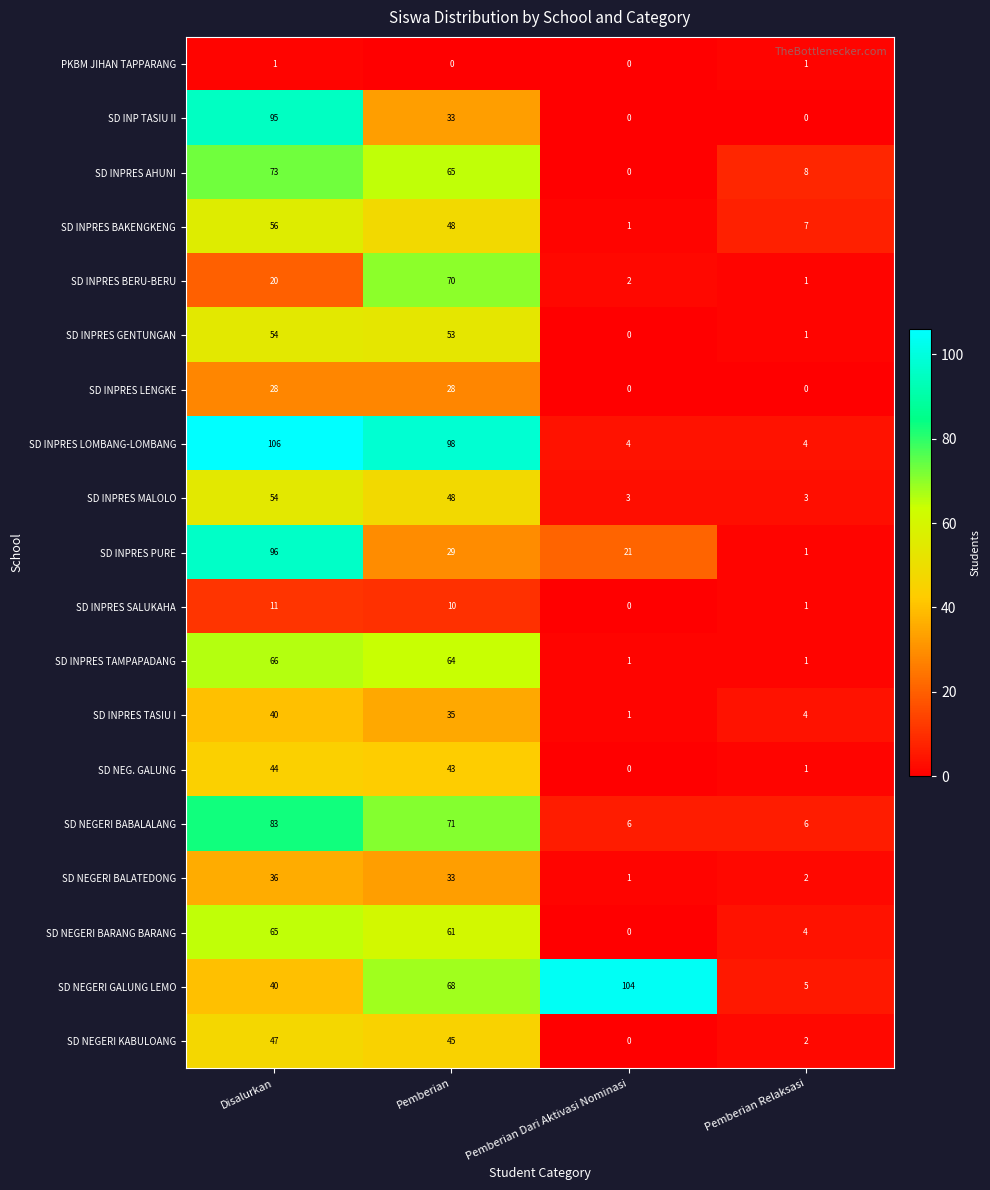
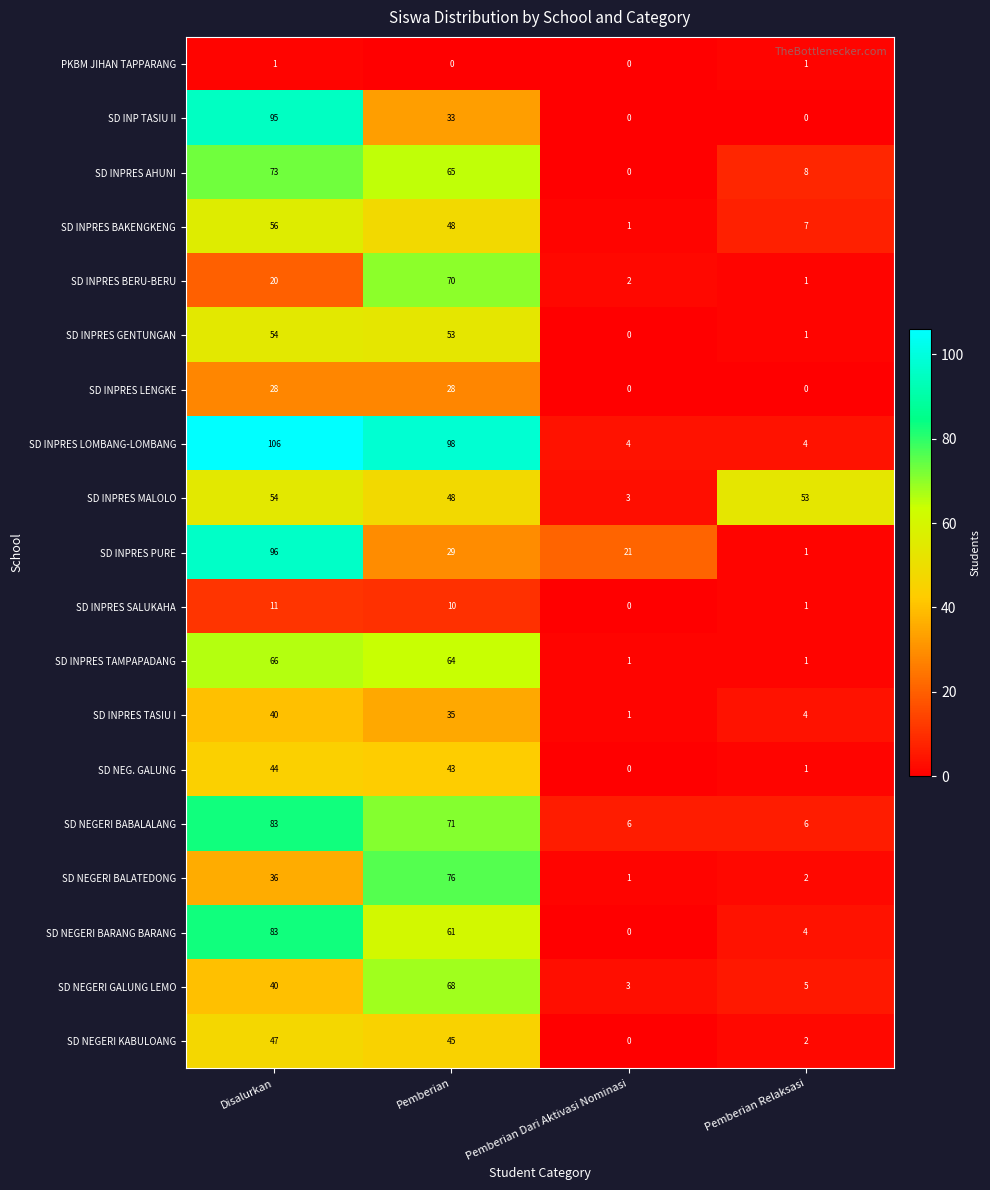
  {
    "PKBM JIHAN TAPPARANG": {
      "Disalurkan": 1,
      "Pemberian": 0,
      "Pemberian Dari Aktivasi Nominasi": 0
    },
    "SD INP TASIU II": {
      "Disalurkan": 95,
      "Pemberian": 33,
      "Pemberian Dari Aktivasi Nominasi": 0,
      "Pemberian Relaksasi": 0
    },
    "SD INPRES AHUNI": {
      "Disalurkan": 73,
      "Pemberian": 65,
      "Pemberian Dari Aktivasi Nominasi": 0,
      "Pemberian Relaksasi": 8
    },
    "SD INPRES BAKENGKENG": {
      "Disalurkan": 56,
      "Pemberian": 48,
      "Pemberian Dari Aktivasi Nominasi": 1,
      "Pemberian Relaksasi": 7
    },
    "SD INPRES BERU-BERU": {
      "Disalurkan": 20,
      "Pemberian": 70,
      "Pemberian Dari Aktivasi Nominasi": 2,
      "Pemberian Relaksasi": 1
    },
    "SD INPRES GENTUNGAN": {
      "Disalurkan": 54,
      "Pemberian": 53,
      "Pemberian Dari Aktivasi Nominasi": 0,
      "Pemberian Relaksasi": 1
    },
    "SD INPRES LENGKE": {
      "Disalurkan": 28,
      "Pemberian": 28,
      "Pemberian Dari Aktivasi Nominasi": 0,
      "Pemberian Relaksasi": 0
    },
    "SD INPRES LOMBANG-LOMBANG": {
      "Disalurkan": 106,
      "Pemberian": 98,
      "Pemberian Dari Aktivasi Nominasi": 4,
      "Pemberian Relaksasi": 4
    },
    "SD INPRES MALOLO": {
      "Disalurkan": 54,
      "Pemberian": 48,
      "Pemberian Dari Aktivasi Nominasi": 3,
-     "Pemberian Relaksasi": 3
+     "Pemberian Relaksasi": 53
    },
    "SD INPRES PURE": {
      "Disalurkan": 96,
      "Pemberian": 29,
      "Pemberian Dari Aktivasi Nominasi": 21,
      "Pemberian Relaksasi": 1
    },
    "SD INPRES SALUKAHA": {
      "Disalurkan": 11,
      "Pemberian": 10,
      "Pemberian Dari Aktivasi Nominasi": 0,
      "Pemberian Relaksasi": 1
    },
    "SD INPRES TAMPAPADANG": {
      "Disalurkan": 66,
      "Pemberian": 64,
      "Pemberian Dari Aktivasi Nominasi": 1,
      "Pemberian Relaksasi": 1
    },
    "SD INPRES TASIU I": {
      "Disalurkan": 40,
      "Pemberian": 35,
      "Pemberian Dari Aktivasi Nominasi": 1,
      "Pemberian Relaksasi": 4
    },
    "SD NEG. GALUNG": {
      "Disalurkan": 44,
      "Pemberian": 43,
      "Pemberian Dari Aktivasi Nominasi": 0,
      "Pemberian Relaksasi": 1
    },
    "SD NEGERI BABALALANG": {
      "Disalurkan": 83,
      "Pemberian": 71,
      "Pemberian Dari Aktivasi Nominasi": 6,
      "Pemberian Relaksasi": 6
    },
    "SD NEGERI BALATEDONG": {
      "Disalurkan": 36,
-     "Pemberian": 33,
+     "Pemberian": 76,
      "Pemberian Dari Aktivasi Nominasi": 1,
      "Pemberian Relaksasi": 2
    },
    "SD NEGERI BARANG BARANG": {
-     "Disalurkan": 65,
+     "Disalurkan": 83,
      "Pemberian": 61,
      "Pemberian Dari Aktivasi Nominasi": 0,
      "Pemberian Relaksasi": 4
    },
    "SD NEGERI GALUNG LEMO": {
      "Disalurkan": 40,
      "Pemberian": 68,
-     "Pemberian Dari Aktivasi Nominasi": 104,
+     "Pemberian Dari Aktivasi Nominasi": 3,
      "Pemberian Relaksasi": 5
    },
    "SD NEGERI KABULOANG": {
      "Disalurkan": 47,
      "Pemberian": 45,
      "Pemberian Dari Aktivasi Nominasi": 0,
      "Pemberian Relaksasi": 2
    }
  }
